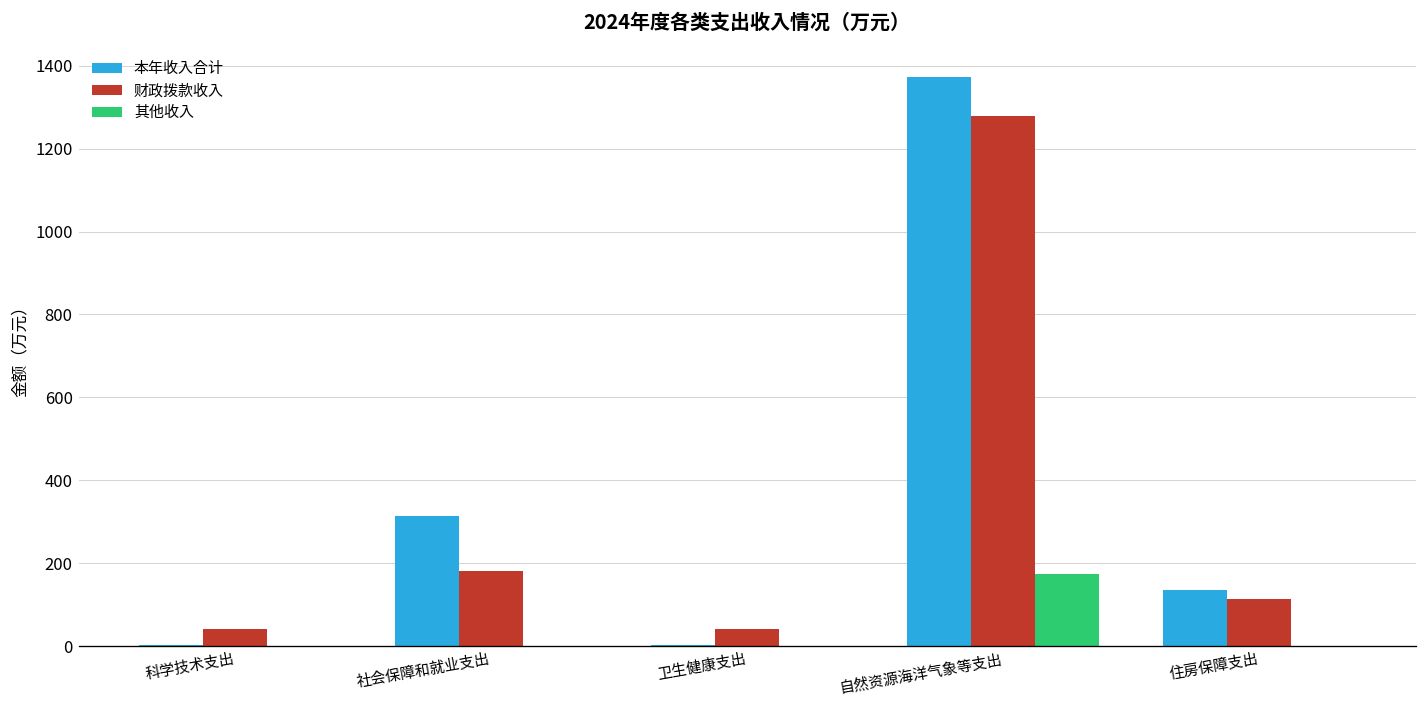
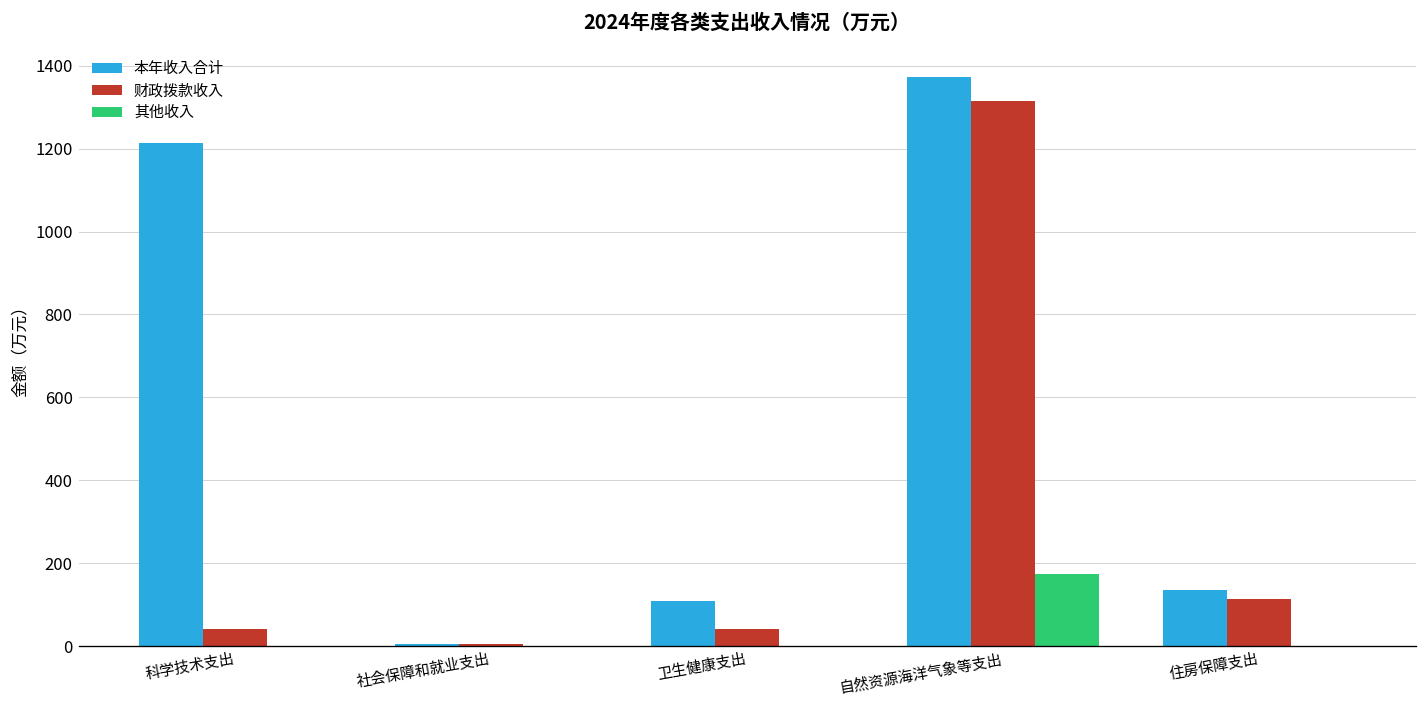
  {
    "本年收入合计": {
-     "科学技术支出": 0,
-     "社会保障和就业支出": 310,
-     "卫生健康支出": 0,
+     "科学技术支出": 1210,
+     "社会保障和就业支出": 0,
+     "卫生健康支出": 110,
      "自然资源海洋气象等支出": 1370,
      "住房保障支出": 130
    },
    "财政拨款收入": {
      "科学技术支出": 40,
-     "社会保障和就业支出": 180,
+     "社会保障和就业支出": 0,
      "卫生健康支出": 40,
-     "自然资源海洋气象等支出": 1280,
+     "自然资源海洋气象等支出": 1310,
      "住房保障支出": 110
    },
    "其他收入": {
      "科学技术支出": 0,
      "社会保障和就业支出": 0,
      "卫生健康支出": 0,
      "自然资源海洋气象等支出": 170,
      "住房保障支出": 0
    }
  }
